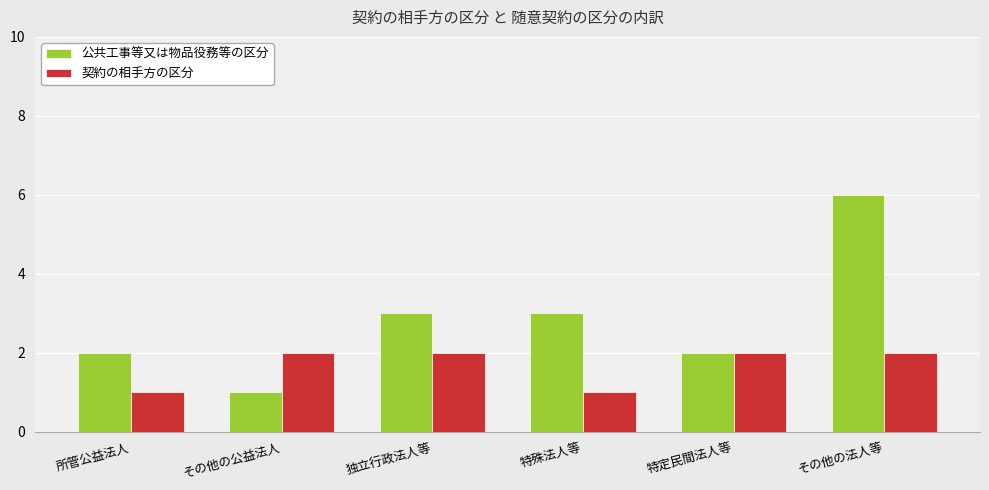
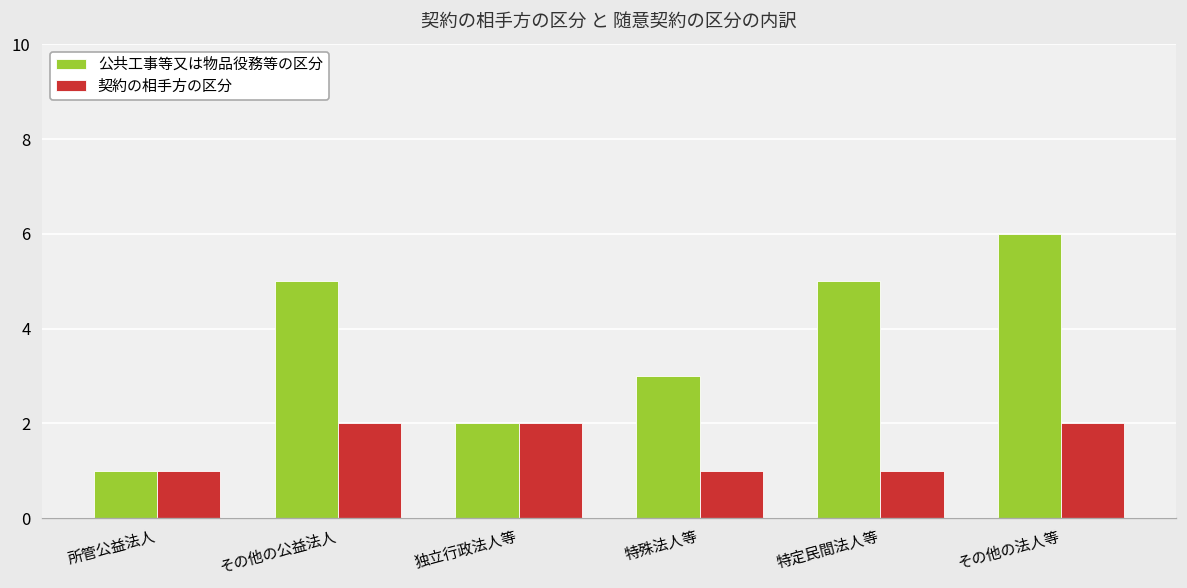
  {
    "公共工事等又は物品役務等の区分": {
-     "所管公益法人": 2,
-     "その他の公益法人": 1,
-     "独立行政法人等": 3,
+     "所管公益法人": 1,
+     "その他の公益法人": 5,
+     "独立行政法人等": 2,
      "特殊法人等": 3,
-     "特定民間法人等": 2,
+     "特定民間法人等": 5,
      "その他の法人等": 6
    },
    "契約の相手方の区分": {
      "所管公益法人": 1,
      "その他の公益法人": 2,
      "独立行政法人等": 2,
      "特殊法人等": 1,
-     "特定民間法人等": 2,
+     "特定民間法人等": 1,
      "その他の法人等": 2
    }
  }
